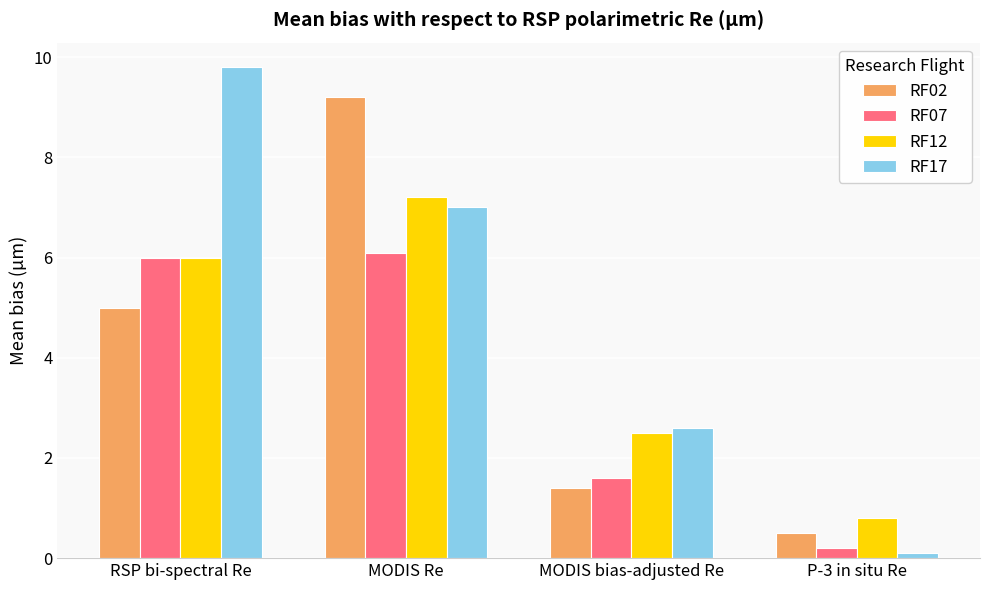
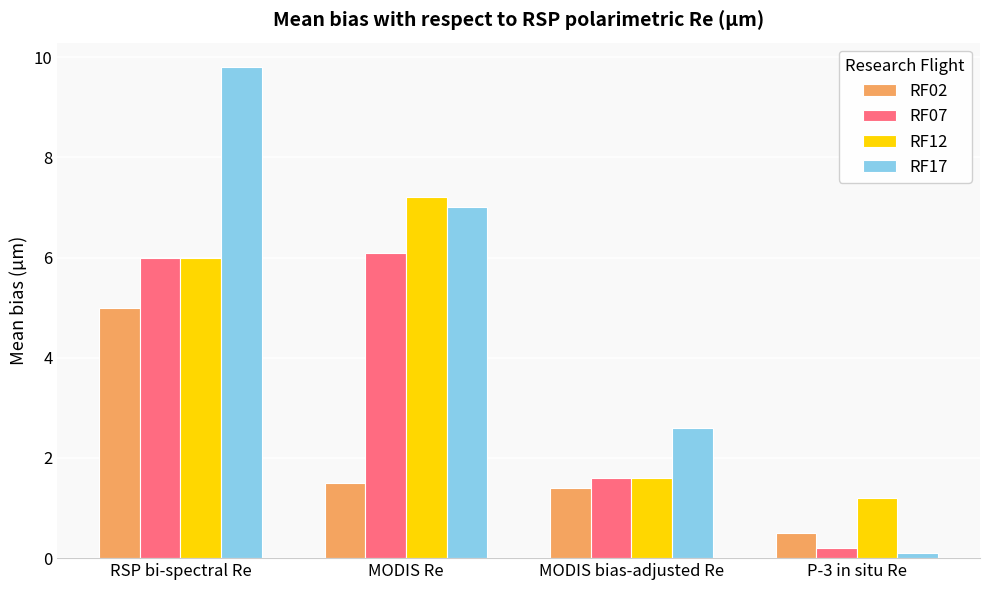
  {
    "RF02": {
      "RSP bi-spectral Re": 5.0,
-     "MODIS Re": 9.2,
+     "MODIS Re": 1.5,
      "MODIS bias-adjusted Re": 1.4,
      "P-3 in situ Re": 0.5
    },
    "RF07": {
      "RSP bi-spectral Re": 6.0,
      "MODIS Re": 6.1,
      "MODIS bias-adjusted Re": 1.6,
      "P-3 in situ Re": 0.2
    },
    "RF12": {
      "RSP bi-spectral Re": 6.0,
      "MODIS Re": 7.2,
-     "MODIS bias-adjusted Re": 2.5,
-     "P-3 in situ Re": 0.8
+     "MODIS bias-adjusted Re": 1.6,
+     "P-3 in situ Re": 1.2
    },
    "RF17": {
      "RSP bi-spectral Re": 9.8,
      "MODIS Re": 7.0,
      "MODIS bias-adjusted Re": 2.6,
      "P-3 in situ Re": 0.1
    }
  }
